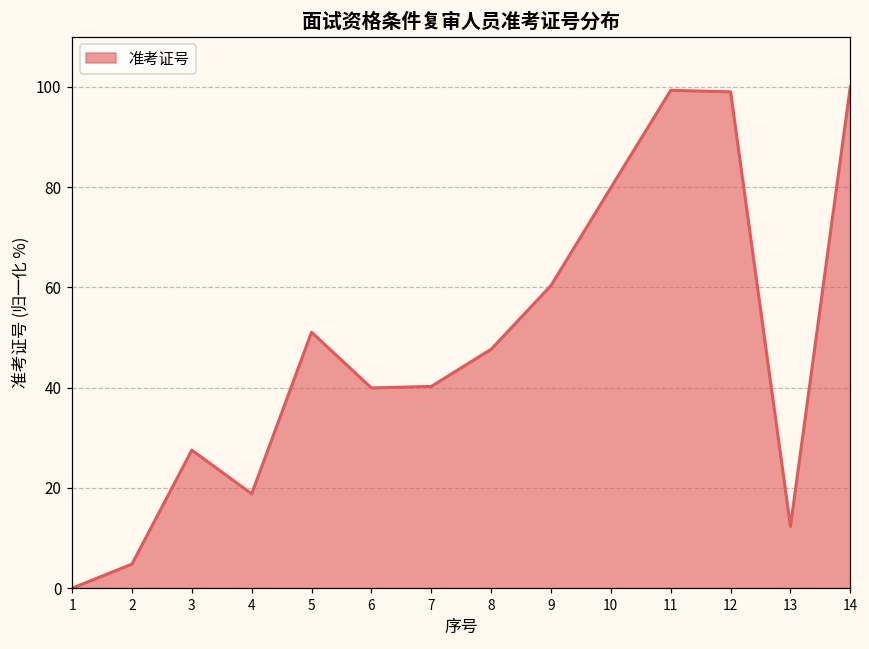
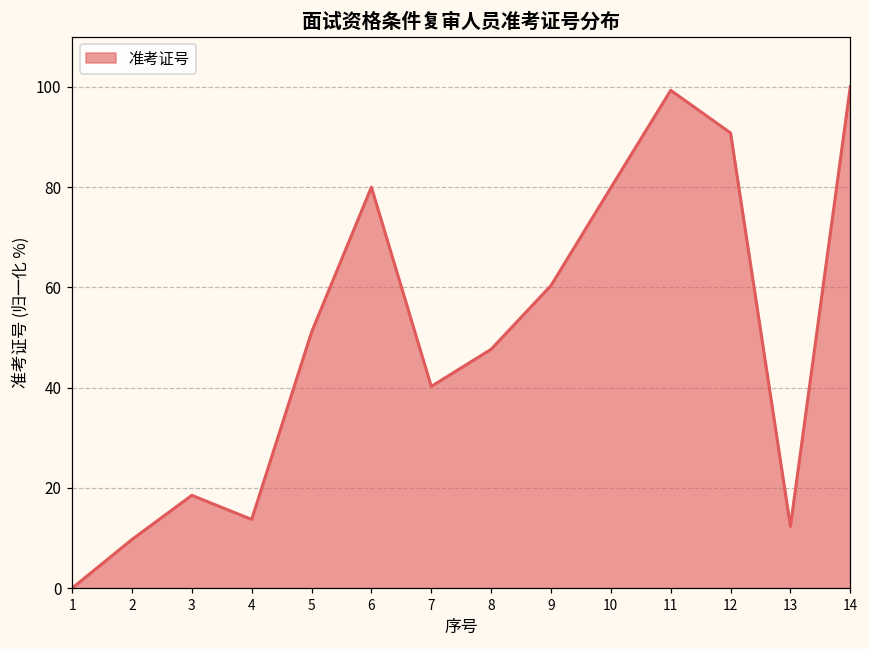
  {
    "1": 0,
-   "2": 5,
-   "3": 28,
-   "4": 19,
+   "2": 10,
+   "3": 19,
+   "4": 14,
    "5": 51,
-   "6": 40,
+   "6": 80,
    "7": 40,
    "8": 48,
    "9": 60,
    "10": 80,
    "11": 99,
-   "12": 99,
+   "12": 91,
    "13": 12,
    "14": 100
  }
